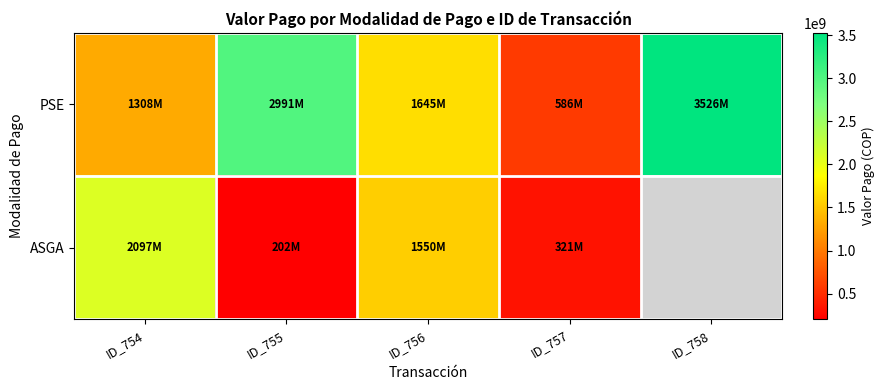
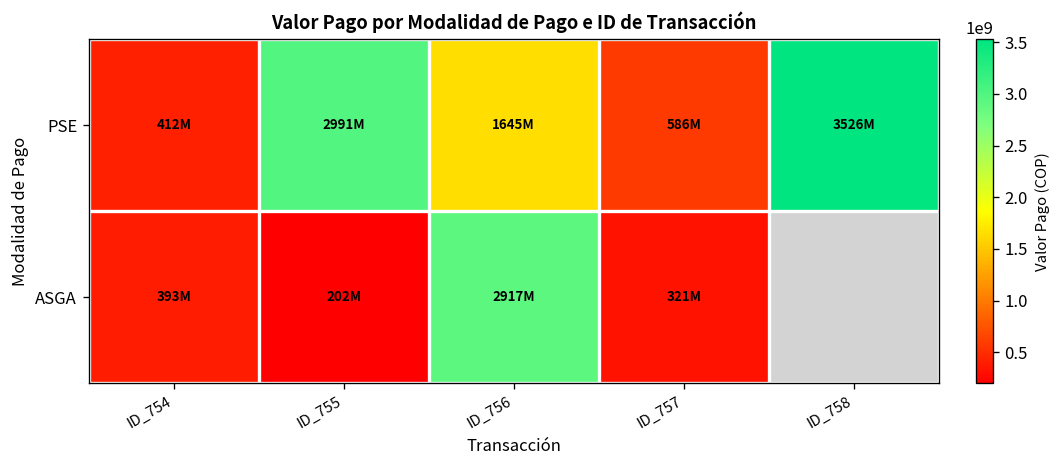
  {
    "PSE": {
-     "ID_754": "1308M",
+     "ID_754": "412M",
      "ID_755": "2991M",
      "ID_756": "1645M",
      "ID_757": "586M",
      "ID_758": "3526M"
    },
    "ASGA": {
-     "ID_754": "2097M",
+     "ID_754": "393M",
      "ID_755": "202M",
-     "ID_756": "1550M",
+     "ID_756": "2917M",
      "ID_757": "321M"
    }
  }
